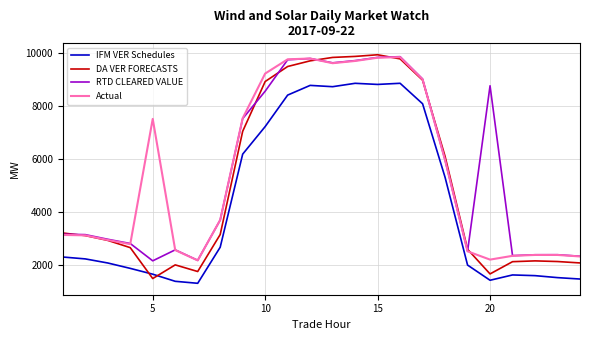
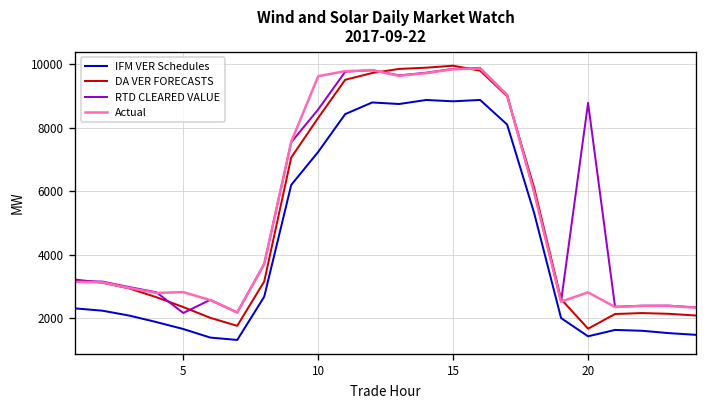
  {
    "IFM VER Schedules": {
      "5": 1700,
      "10": 7200,
      "15": 8800,
      "20": 1400
    },
    "DA VER FORECASTS": {
-     "5": 1500,
-     "10": 8900,
+     "5": 2300,
+     "10": 8300,
      "15": 10000,
      "20": 1700
    },
    "RTD CLEARED VALUE": {
      "5": 2200,
      "10": 8600,
      "20": 8800
    },
    "Actual": {
-     "5": 7500,
-     "10": 9200,
-     "20": 2200
+     "5": 2800,
+     "10": 9600,
+     "20": 2800
    }
  }
